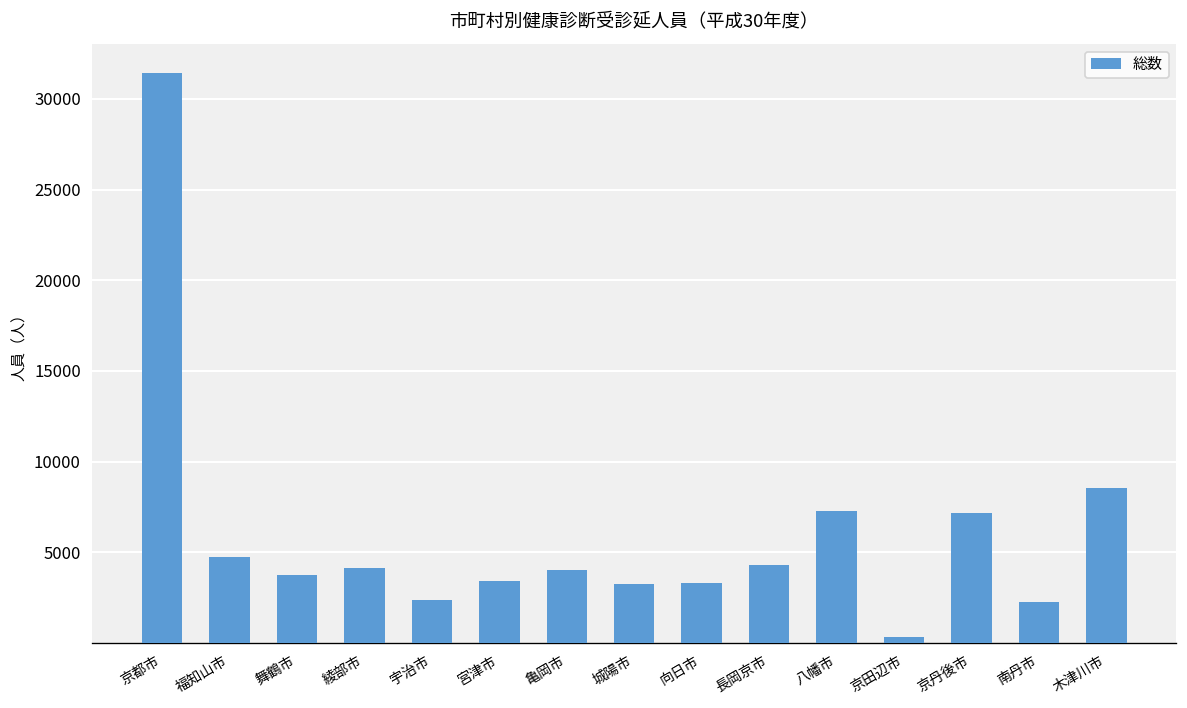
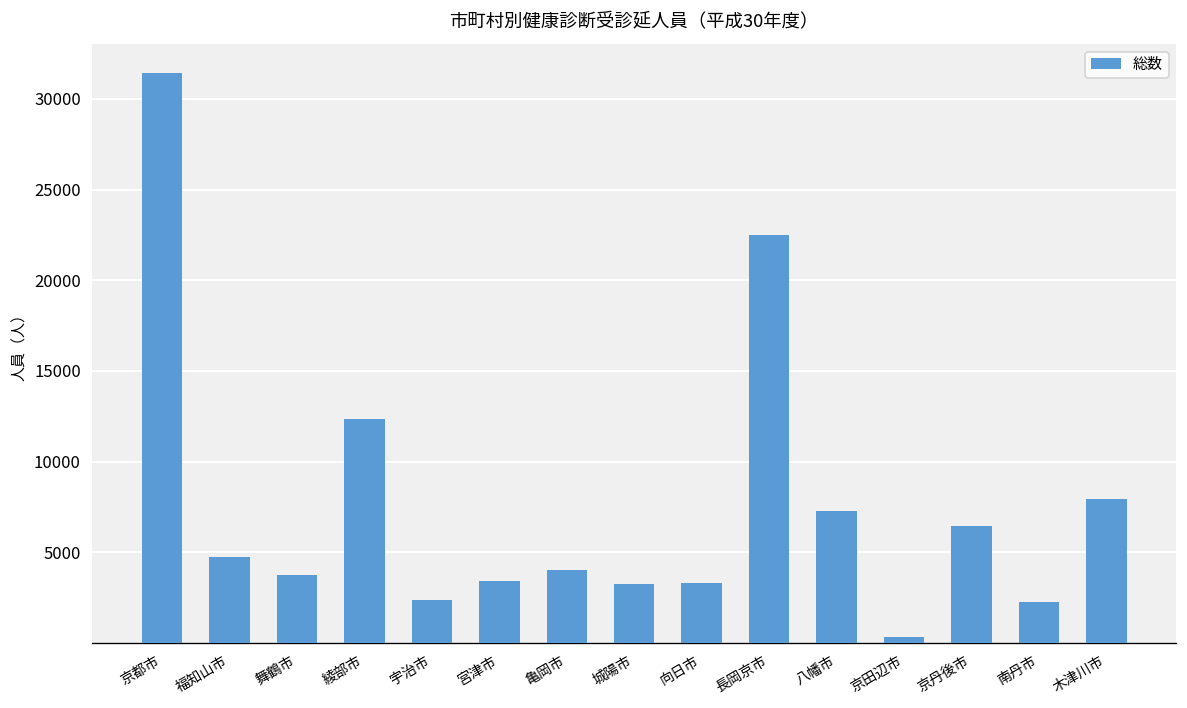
  {
    "京都市": 31400,
    "福知山市": 4800,
    "舞鶴市": 3800,
-   "綾部市": 4100,
+   "綾部市": 12300,
    "宇治市": 2400,
    "宮津市": 3400,
    "亀岡市": 4000,
    "城陽市": 3300,
    "向日市": 3300,
-   "長岡京市": 4300,
+   "長岡京市": 22500,
    "八幡市": 7300,
    "京田辺市": 400,
-   "京丹後市": 7200,
+   "京丹後市": 6500,
    "南丹市": 2300,
-   "木津川市": 8600
+   "木津川市": 7900
  }
